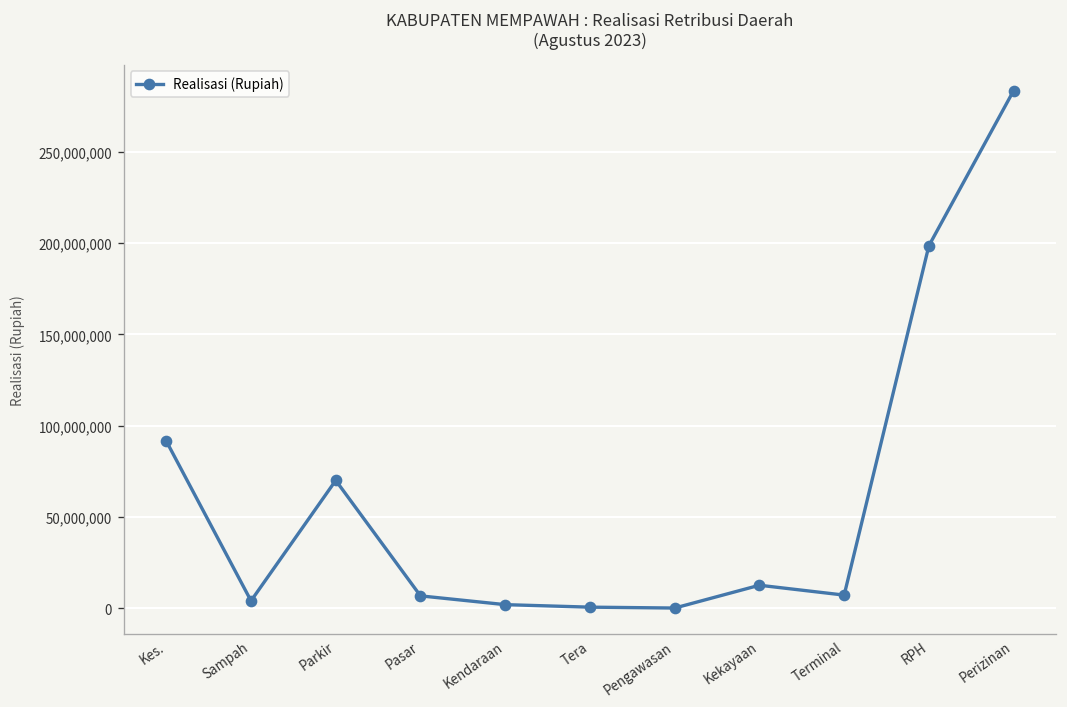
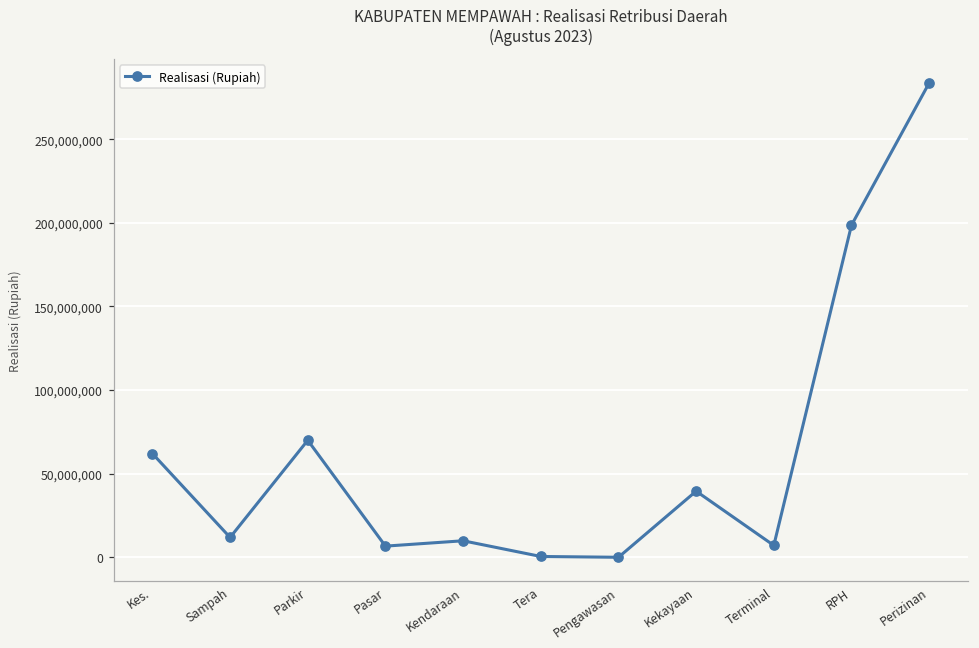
  {
-   "Kes.": "92,000,000",
-   "Sampah": "4,000,000",
+   "Kes.": "62,000,000",
+   "Sampah": "12,000,000",
    "Parkir": "70,000,000",
    "Pasar": "7,000,000",
-   "Kendaraan": "2,000,000",
+   "Kendaraan": "10,000,000",
    "Tera": "0",
    "Pengawasan": "0",
-   "Kekayaan": "13,000,000",
+   "Kekayaan": "40,000,000",
    "Terminal": "7,000,000",
    "RPH": "199,000,000",
    "Perizinan": "284,000,000"
  }
